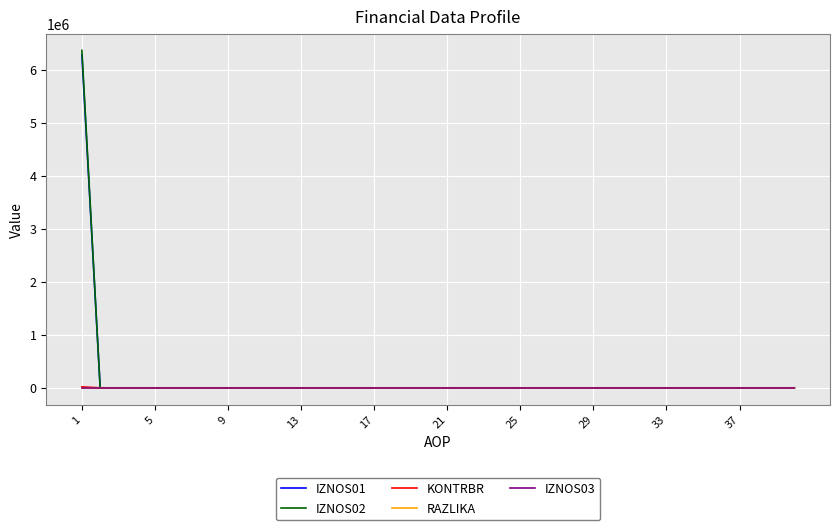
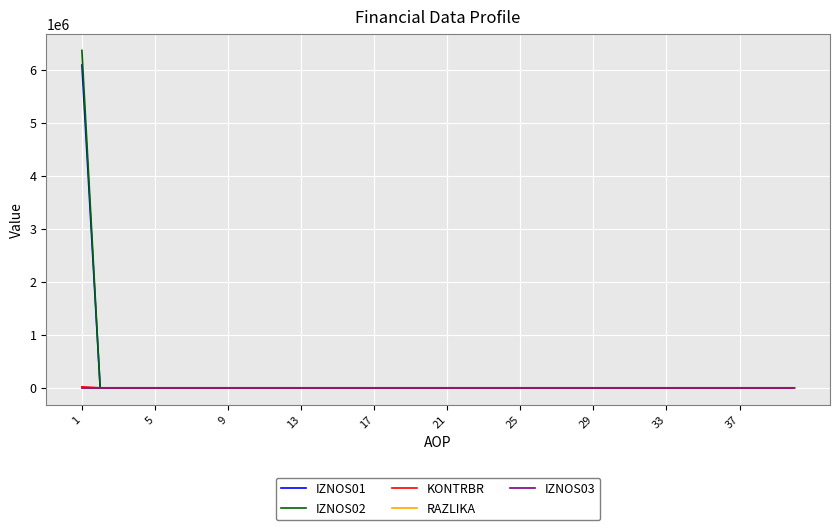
  {
    "IZNOS01": {
-     "1": 6300000
+     "1": 6100000
    },
    "IZNOS02": {
      "1": 6400000
    }
  }
